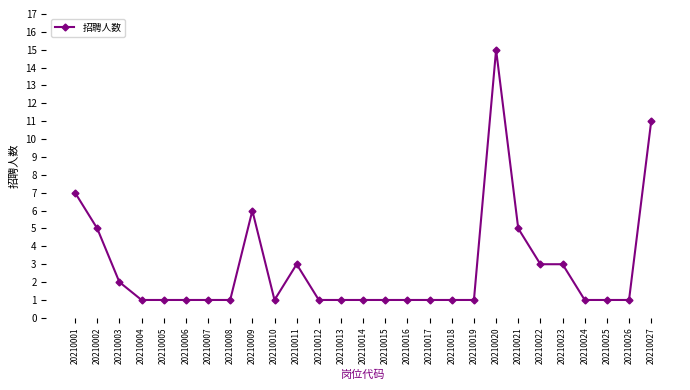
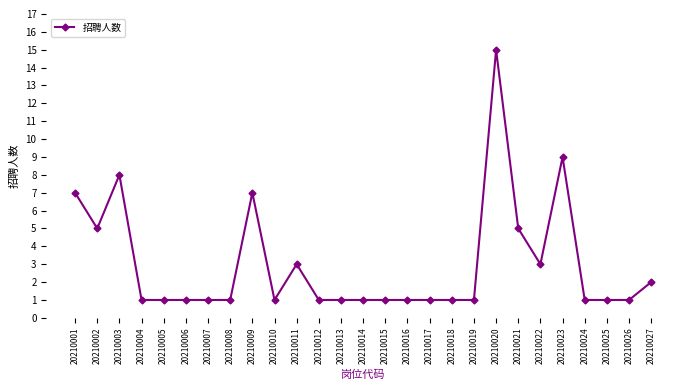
  {
    "20210001": 7,
    "20210002": 5,
-   "20210003": 2,
+   "20210003": 8,
    "20210004": 1,
    "20210005": 1,
    "20210006": 1,
    "20210007": 1,
    "20210008": 1,
-   "20210009": 6,
+   "20210009": 7,
    "20210010": 1,
    "20210011": 3,
    "20210012": 1,
    "20210013": 1,
    "20210014": 1,
    "20210015": 1,
    "20210016": 1,
    "20210017": 1,
    "20210018": 1,
    "20210019": 1,
    "20210020": 15,
    "20210021": 5,
    "20210022": 3,
-   "20210023": 3,
+   "20210023": 9,
    "20210024": 1,
    "20210025": 1,
    "20210026": 1,
-   "20210027": 11
+   "20210027": 2
  }
